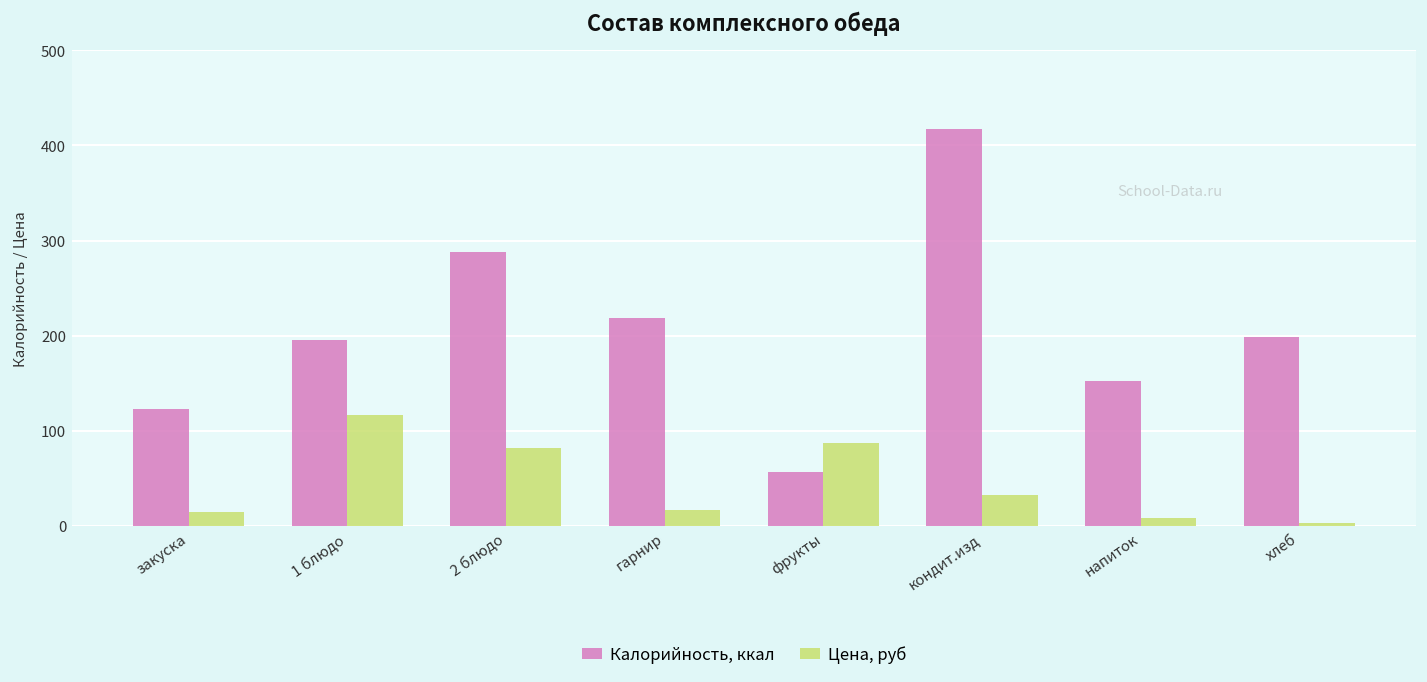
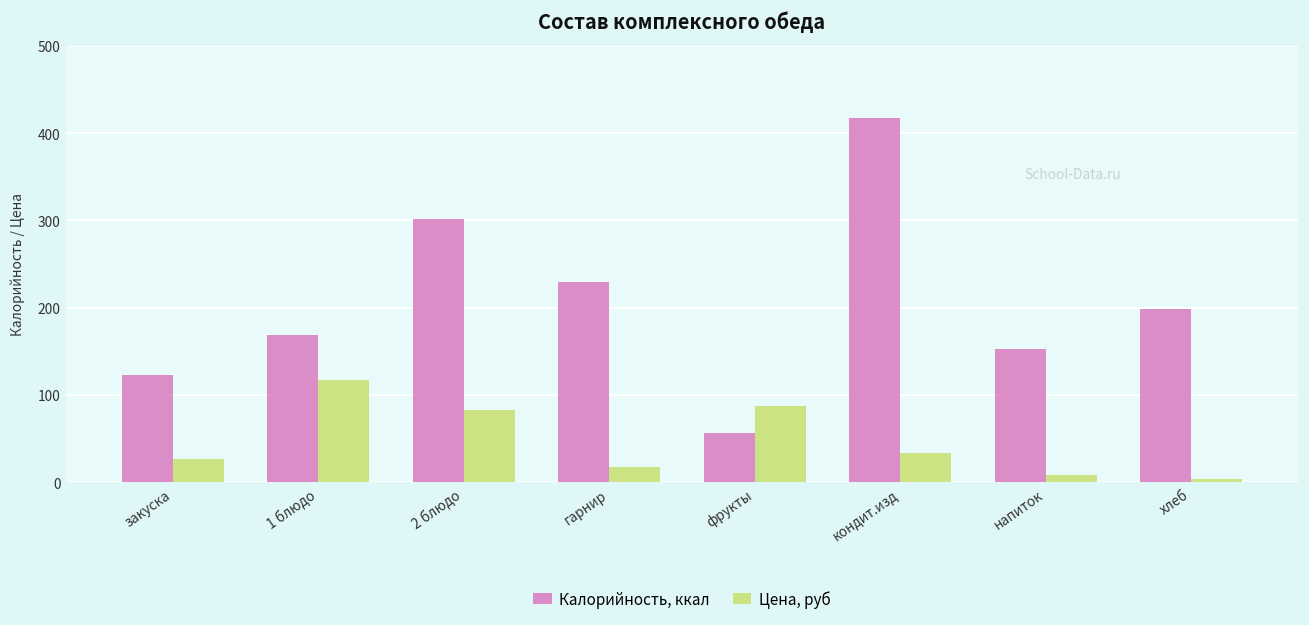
  {
    "Калорийность, ккал": {
      "закуска": 120,
-     "1 блюдо": 200,
-     "2 блюдо": 290,
-     "гарнир": 220,
+     "1 блюдо": 170,
+     "2 блюдо": 300,
+     "гарнир": 230,
      "фрукты": 60,
      "кондит.изд": 420,
      "напиток": 150,
      "хлеб": 200
    },
    "Цена, руб": {
-     "закуска": 20,
+     "закуска": 30,
      "1 блюдо": 120,
      "2 блюдо": 80,
      "гарнир": 20,
      "фрукты": 90,
      "кондит.изд": 30,
      "напиток": 10
    }
  }
